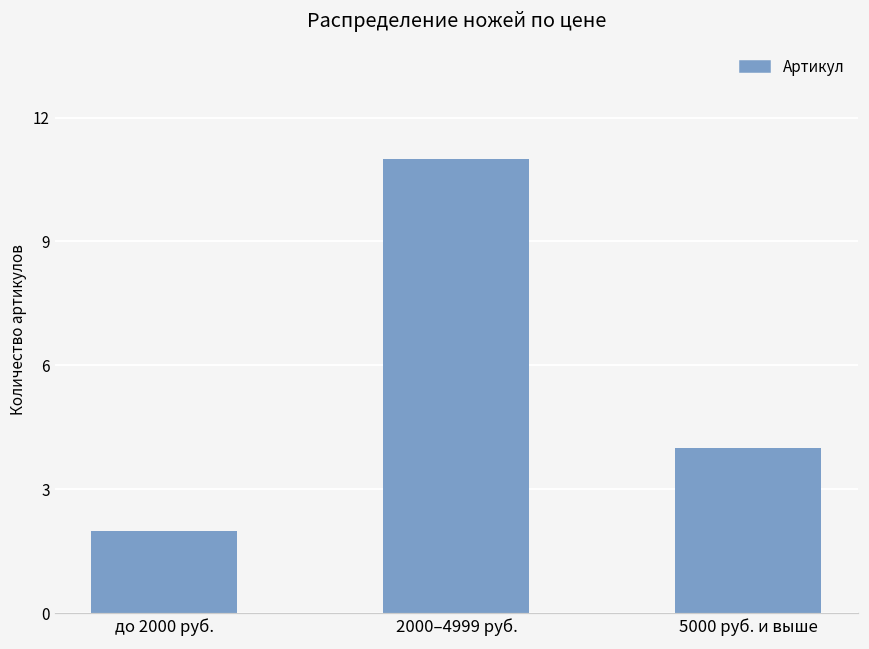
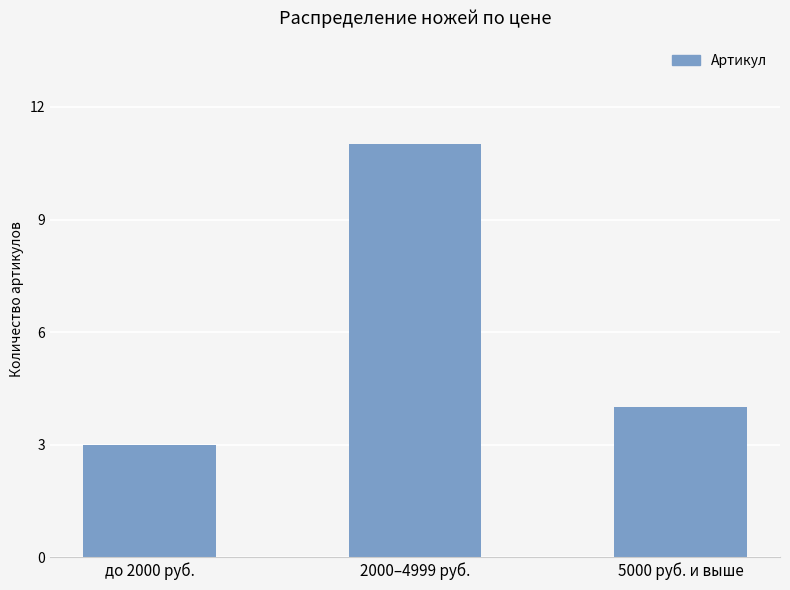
  {
-   "до 2000 руб.": 2,
+   "до 2000 руб.": 3,
    "2000–4999 руб.": 11,
    "5000 руб. и выше": 4
  }
